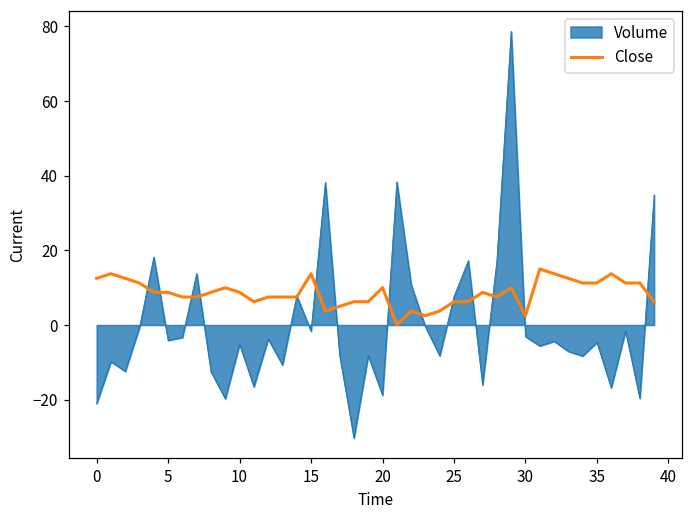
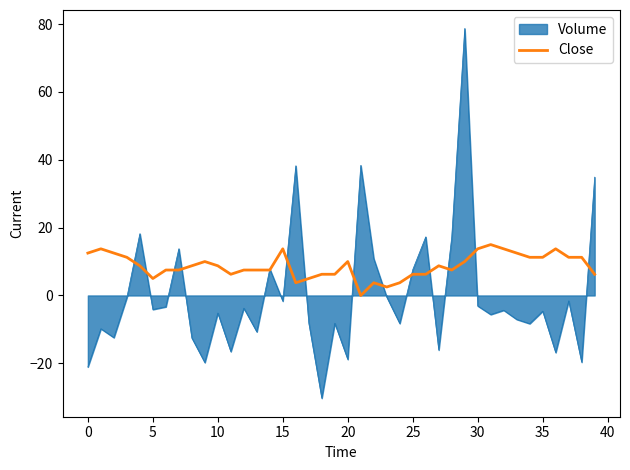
  {
    "Close": {
      "0": 13,
-     "5": 9,
+     "5": 5,
      "10": 9,
      "15": 14,
      "20": 10,
      "25": 6,
-     "30": 3,
+     "30": 14,
      "35": 11
    }
  }
